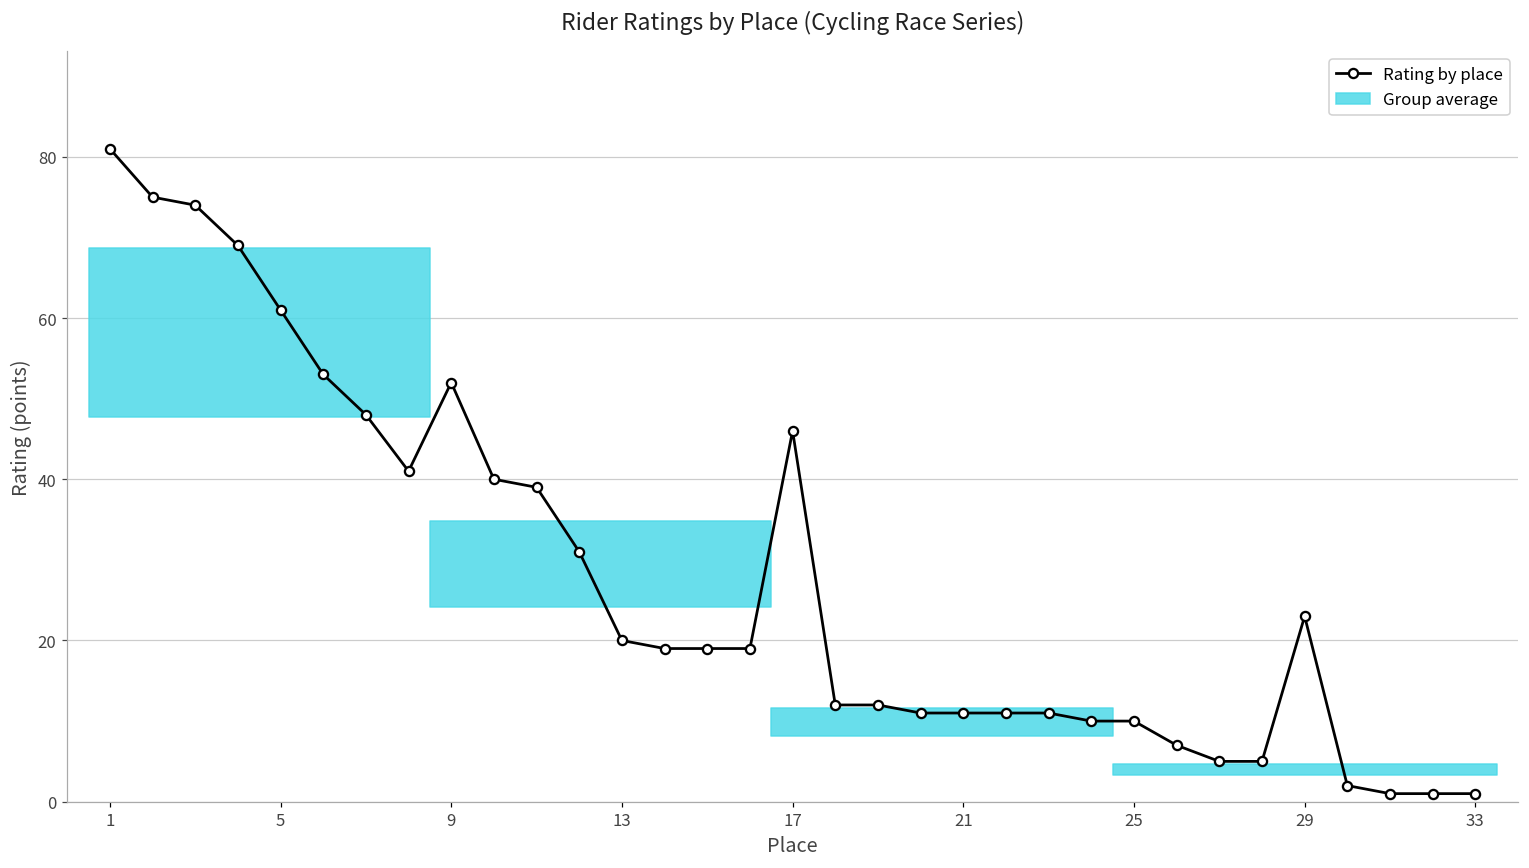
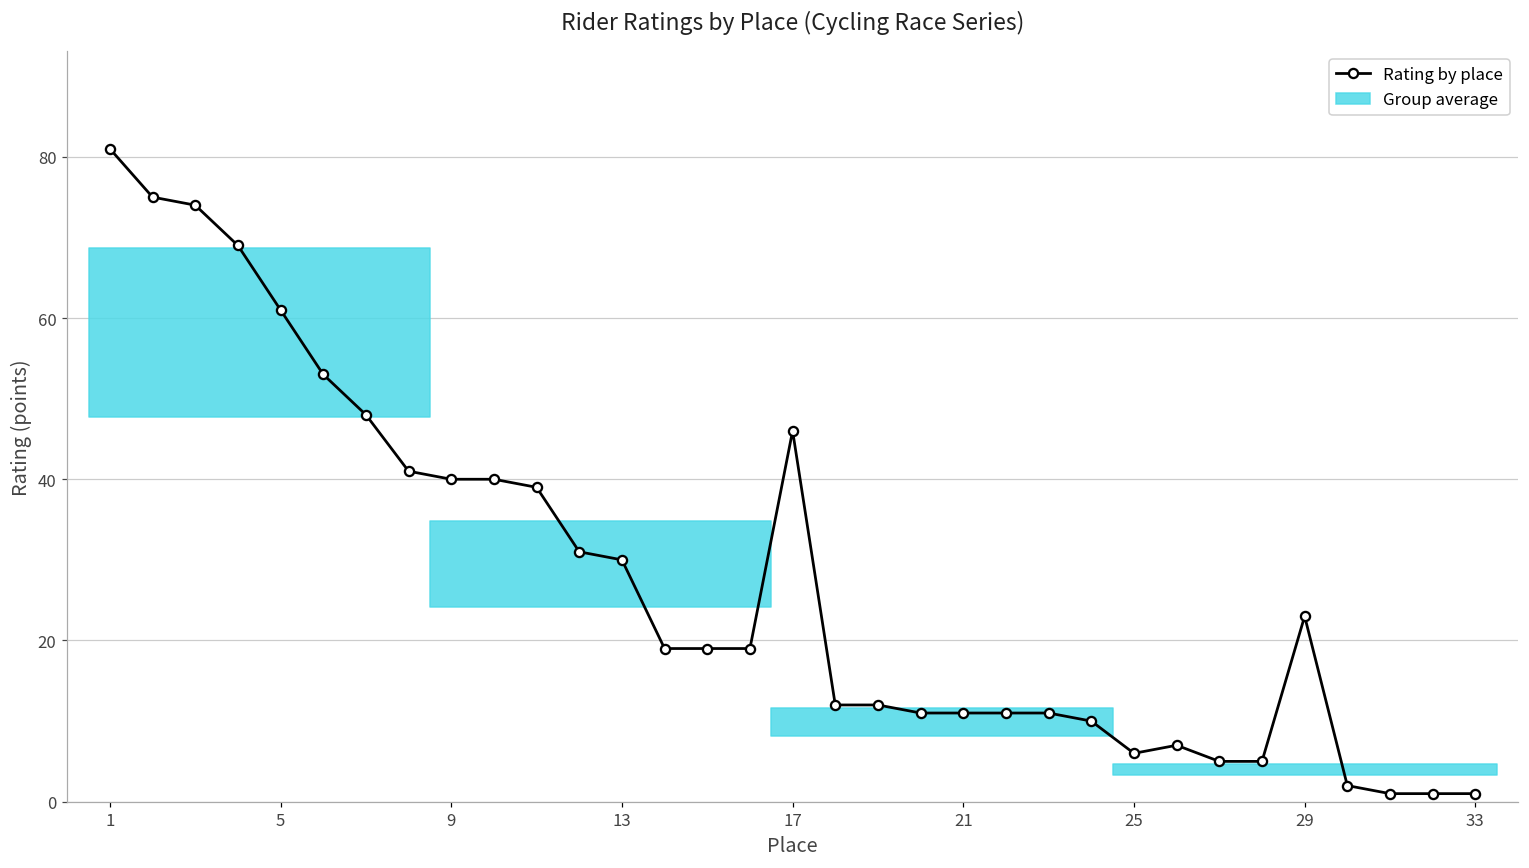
  {
    "Rating by place": {
      "1": 81,
      "5": 61,
-     "9": 52,
-     "13": 20,
+     "9": 40,
+     "13": 30,
      "17": 46,
      "21": 11,
-     "25": 10,
+     "25": 6,
      "29": 23,
      "33": 1
    }
  }
